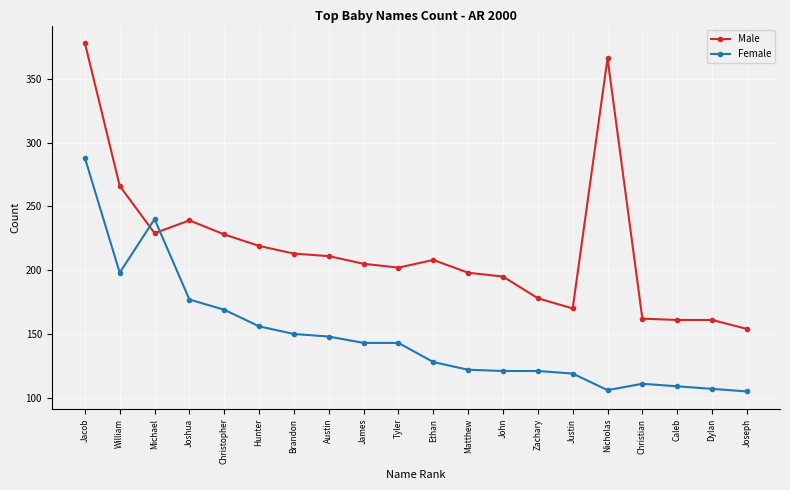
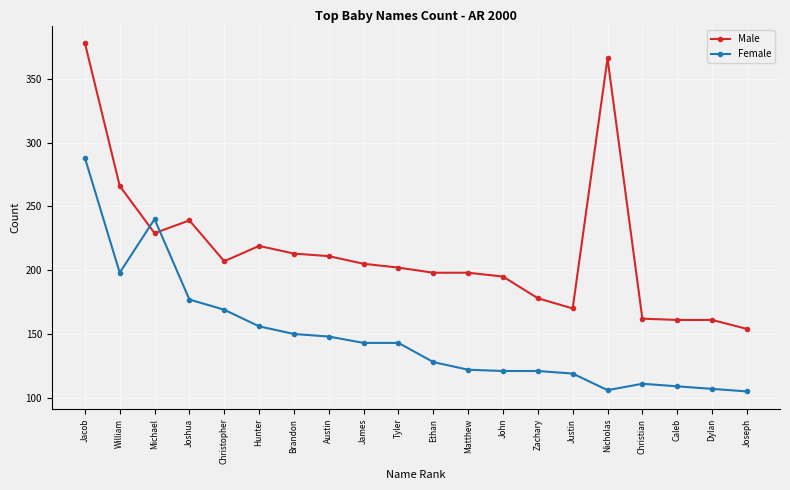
  {
    "Male": {
      "Jacob": 378,
      "William": 266,
      "Michael": 229,
      "Joshua": 239,
-     "Christopher": 228,
+     "Christopher": 207,
      "Hunter": 219,
      "Brandon": 213,
      "Austin": 211,
      "James": 205,
      "Tyler": 202,
-     "Ethan": 208,
+     "Ethan": 198,
      "Matthew": 198,
      "John": 195,
      "Zachary": 178,
      "Justin": 170,
      "Nicholas": 366,
      "Christian": 162,
      "Caleb": 161,
      "Dylan": 161,
      "Joseph": 154
    },
    "Female": {
      "Jacob": 288,
      "William": 198,
      "Michael": 240,
      "Joshua": 177,
      "Christopher": 169,
      "Hunter": 156,
      "Brandon": 150,
      "Austin": 148,
      "James": 143,
      "Tyler": 143,
      "Ethan": 128,
      "Matthew": 122,
      "John": 121,
      "Zachary": 121,
      "Justin": 119,
      "Nicholas": 106,
      "Christian": 111,
      "Caleb": 109,
      "Dylan": 107,
      "Joseph": 105
    }
  }
